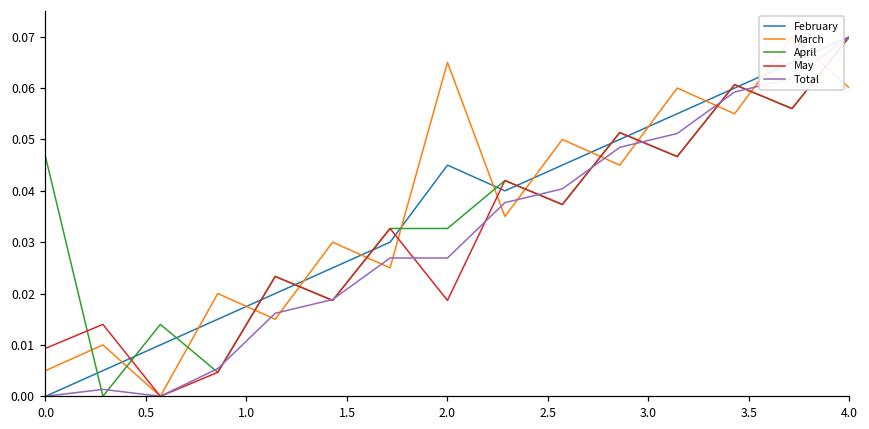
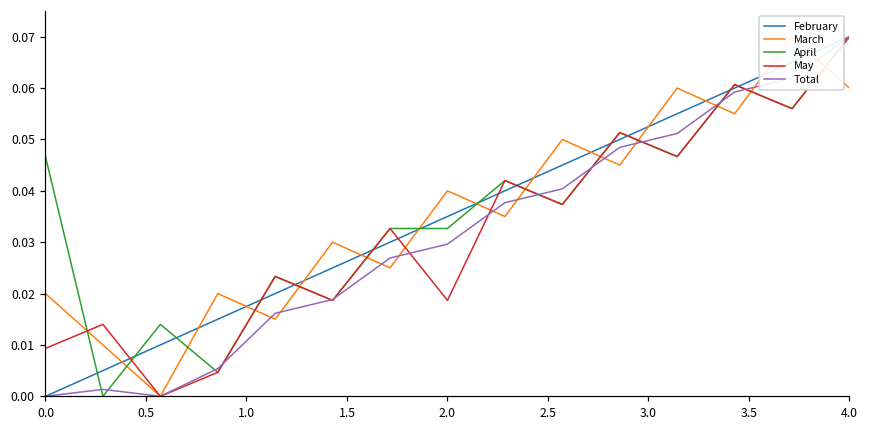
  {
    "February": {
-     "2.0": 0.045
+     "2.0": 0.035
    },
    "March": {
-     "0.0": 0.005,
-     "2.0": 0.065,
+     "0.0": 0.020,
+     "2.0": 0.040,
      "4.0": 0.060
    },
    "April": {
      "0.0": 0.047,
      "2.0": 0.033
    },
    "May": {
      "0.0": 0.009,
      "2.0": 0.019
    },
    "Total": {
-     "2.0": 0.027
+     "2.0": 0.030
    }
  }
